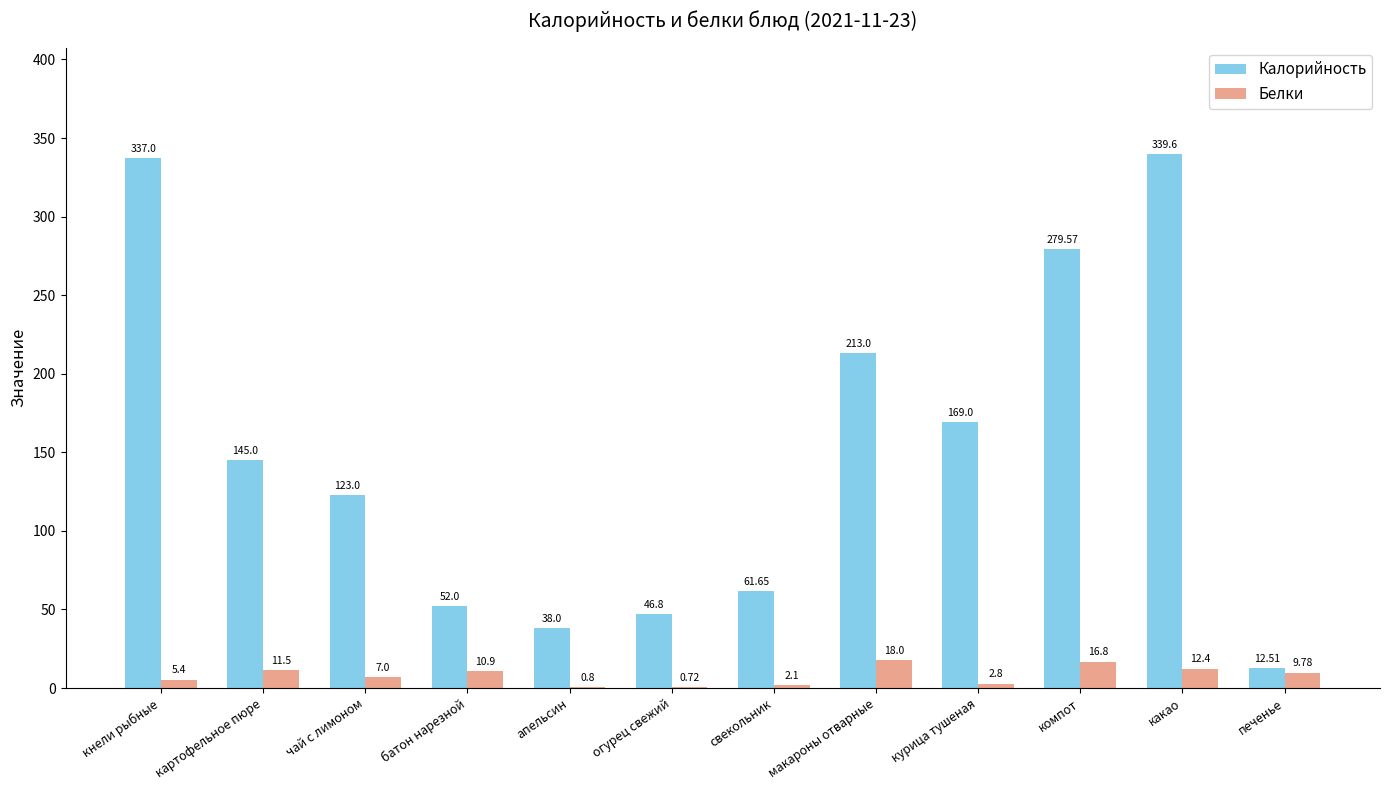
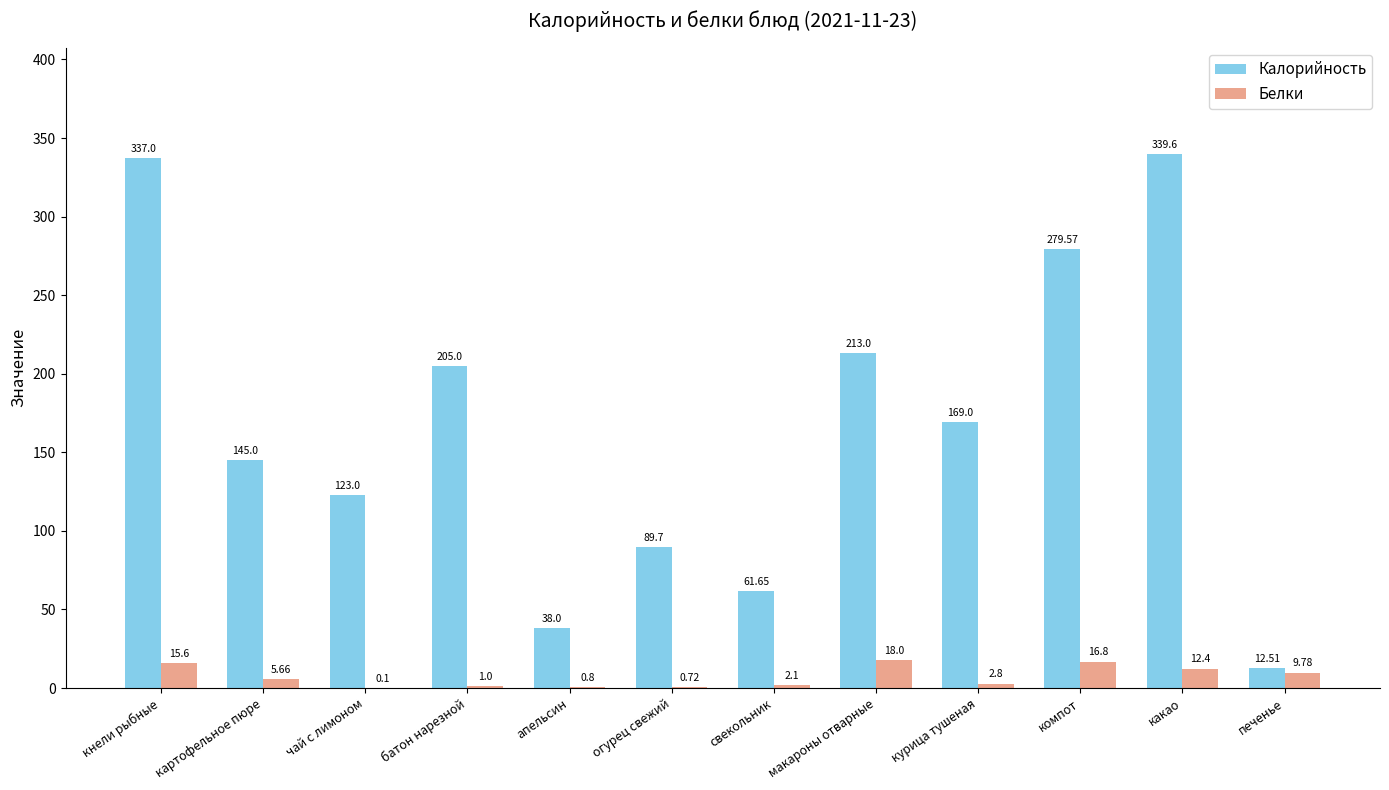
  {
    "Калорийность": {
      "кнели рыбные": 337.0,
      "картофельное пюре": 145.0,
      "чай с лимоном": 123.0,
-     "батон нарезной": 52.0,
+     "батон нарезной": 205.0,
      "апельсин": 38.0,
-     "огурец свежий": 46.8,
+     "огурец свежий": 89.7,
      "свекольник": 61.65,
      "макароны отварные": 213.0,
      "курица тушеная": 169.0,
      "компот": 279.57,
      "какао": 339.6,
      "печенье": 12.51
    },
    "Белки": {
-     "кнели рыбные": 5.4,
-     "картофельное пюре": 11.5,
-     "чай с лимоном": 7.0,
-     "батон нарезной": 10.9,
+     "кнели рыбные": 15.6,
+     "картофельное пюре": 5.66,
+     "чай с лимоном": 0.1,
+     "батон нарезной": 1.0,
      "апельсин": 0.8,
      "огурец свежий": 0.72,
      "свекольник": 2.1,
      "макароны отварные": 18.0,
      "курица тушеная": 2.8,
      "компот": 16.8,
      "какао": 12.4,
      "печенье": 9.78
    }
  }
